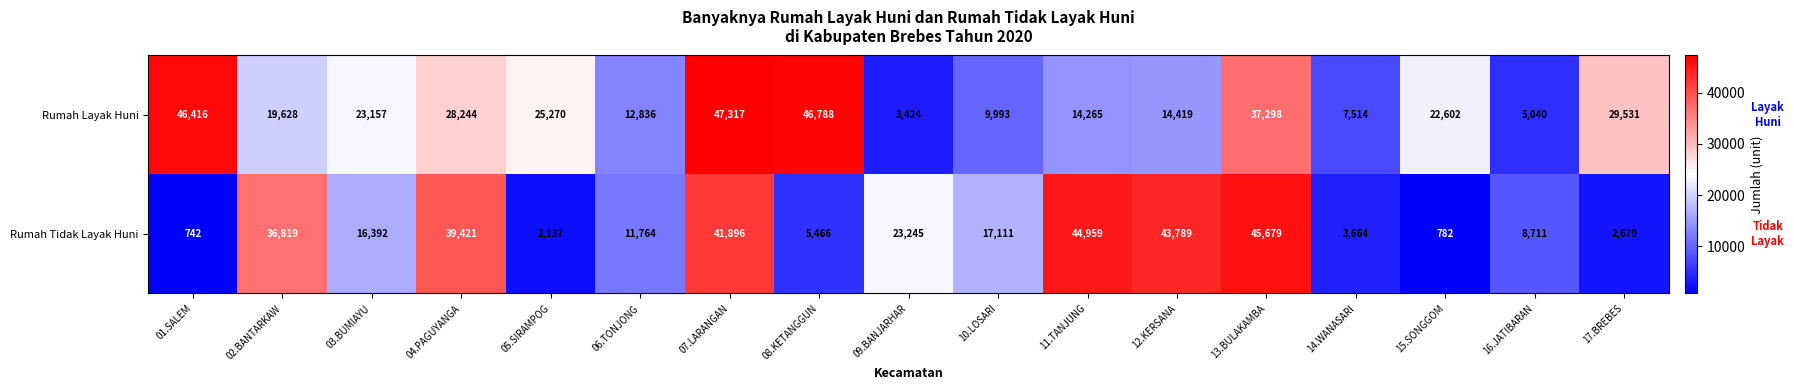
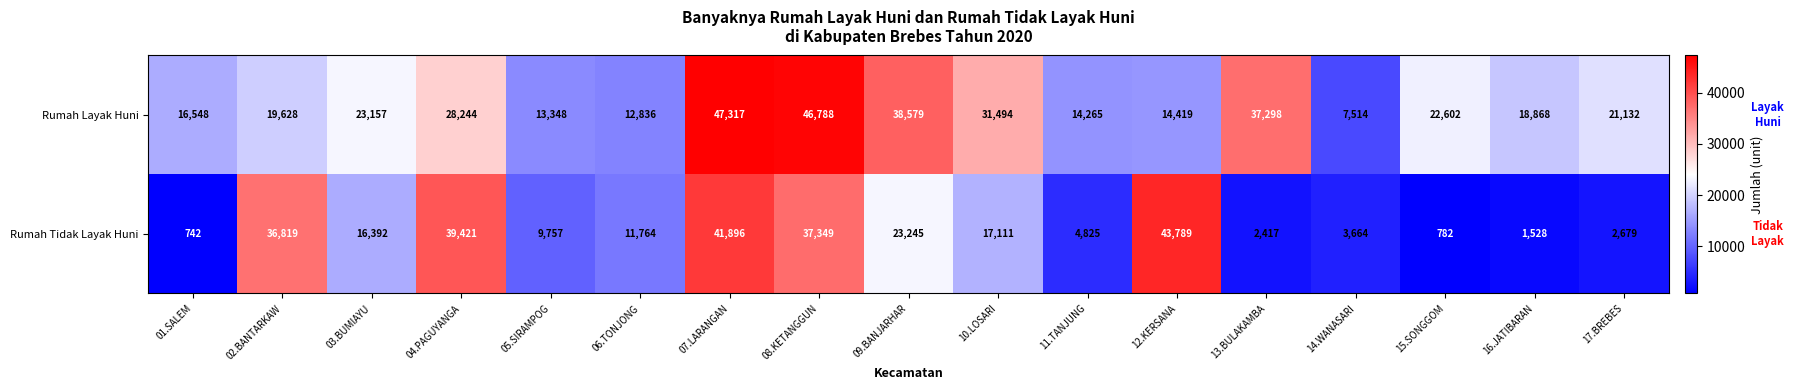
  {
    "Rumah Layak Huni": {
-     "01.SALEM": "46,416",
+     "01.SALEM": "16,548",
      "02.BANTARKAW": "19,628",
      "03.BUMIAYU": "23,157",
      "04.PAGUYANGA": "28,244",
-     "05.SIRAMPOG": "25,270",
+     "05.SIRAMPOG": "13,348",
      "06.TONJONG": "12,836",
      "07.LARANGAN": "47,317",
      "08.KETANGGUN": "46,788",
-     "09.BANJARHAR": "3,424",
-     "10.LOSARI": "9,993",
+     "09.BANJARHAR": "38,579",
+     "10.LOSARI": "31,494",
      "11.TANJUNG": "14,265",
      "12.KERSANA": "14,419",
      "13.BULAKAMBA": "37,298",
      "14.WANASARI": "7,514",
      "15.SONGGOM": "22,602",
-     "16.JATIBARAN": "5,040",
-     "17.BREBES": "29,531"
+     "16.JATIBARAN": "18,868",
+     "17.BREBES": "21,132"
    },
    "Rumah Tidak Layak Huni": {
      "01.SALEM": "742",
      "02.BANTARKAW": "36,819",
      "03.BUMIAYU": "16,392",
      "04.PAGUYANGA": "39,421",
-     "05.SIRAMPOG": "2,137",
+     "05.SIRAMPOG": "9,757",
      "06.TONJONG": "11,764",
      "07.LARANGAN": "41,896",
-     "08.KETANGGUN": "5,466",
+     "08.KETANGGUN": "37,349",
      "09.BANJARHAR": "23,245",
      "10.LOSARI": "17,111",
-     "11.TANJUNG": "44,959",
+     "11.TANJUNG": "4,825",
      "12.KERSANA": "43,789",
-     "13.BULAKAMBA": "45,679",
+     "13.BULAKAMBA": "2,417",
      "14.WANASARI": "3,664",
      "15.SONGGOM": "782",
-     "16.JATIBARAN": "8,711",
+     "16.JATIBARAN": "1,528",
      "17.BREBES": "2,679"
    }
  }
